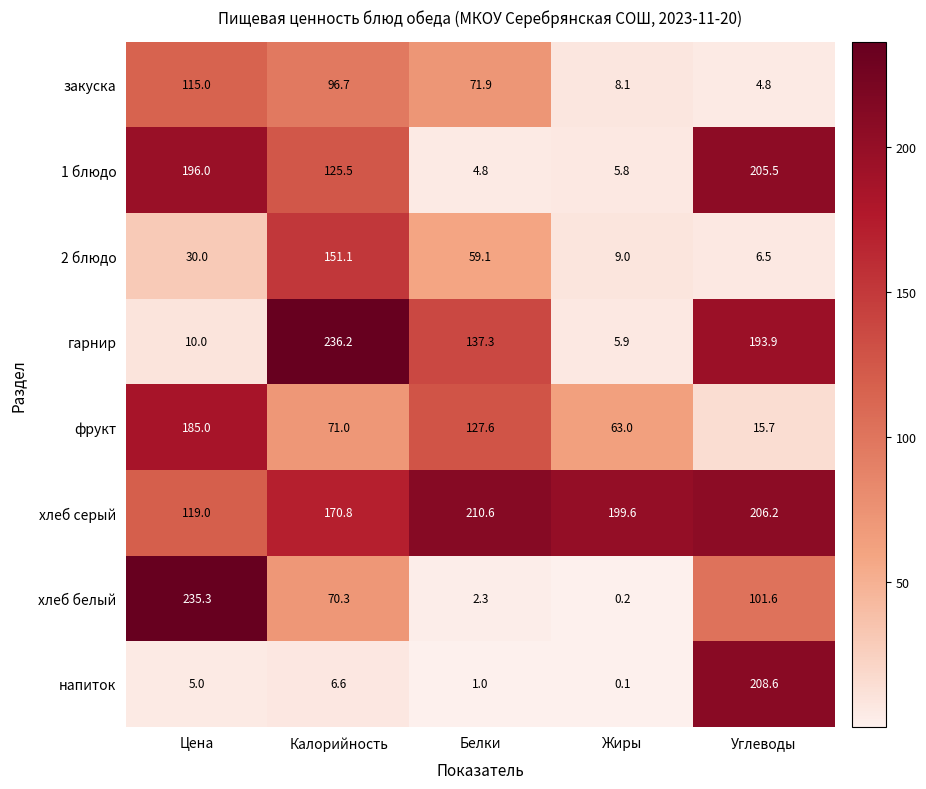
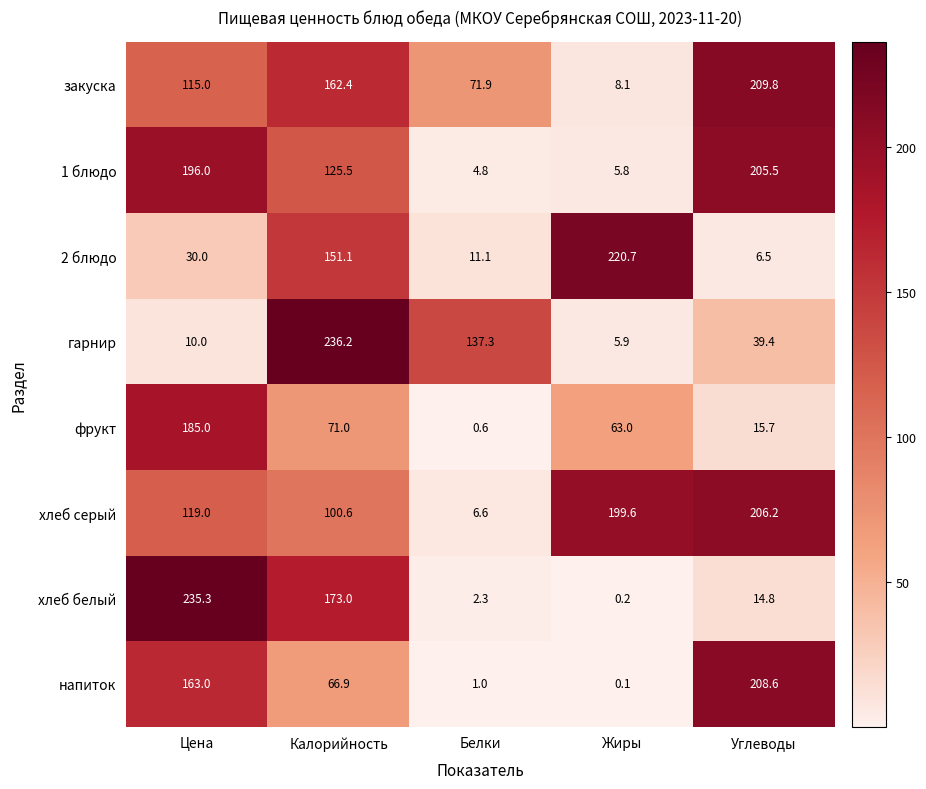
  {
    "закуска": {
      "Цена": 115.0,
-     "Калорийность": 96.7,
+     "Калорийность": 162.4,
      "Белки": 71.9,
      "Жиры": 8.1,
-     "Углеводы": 4.8
+     "Углеводы": 209.8
    },
    "1 блюдо": {
      "Цена": 196.0,
      "Калорийность": 125.5,
      "Белки": 4.8,
      "Жиры": 5.8,
      "Углеводы": 205.5
    },
    "2 блюдо": {
      "Цена": 30.0,
      "Калорийность": 151.1,
-     "Белки": 59.1,
-     "Жиры": 9.0,
+     "Белки": 11.1,
+     "Жиры": 220.7,
      "Углеводы": 6.5
    },
    "гарнир": {
      "Цена": 10.0,
      "Калорийность": 236.2,
      "Белки": 137.3,
      "Жиры": 5.9,
-     "Углеводы": 193.9
+     "Углеводы": 39.4
    },
    "фрукт": {
      "Цена": 185.0,
      "Калорийность": 71.0,
-     "Белки": 127.6,
+     "Белки": 0.6,
      "Жиры": 63.0,
      "Углеводы": 15.7
    },
    "хлеб серый": {
      "Цена": 119.0,
-     "Калорийность": 170.8,
-     "Белки": 210.6,
+     "Калорийность": 100.6,
+     "Белки": 6.6,
      "Жиры": 199.6,
      "Углеводы": 206.2
    },
    "хлеб белый": {
      "Цена": 235.3,
-     "Калорийность": 70.3,
+     "Калорийность": 173.0,
      "Белки": 2.3,
      "Жиры": 0.2,
-     "Углеводы": 101.6
+     "Углеводы": 14.8
    },
    "напиток": {
-     "Цена": 5.0,
-     "Калорийность": 6.6,
+     "Цена": 163.0,
+     "Калорийность": 66.9,
      "Белки": 1.0,
      "Жиры": 0.1,
      "Углеводы": 208.6
    }
  }
